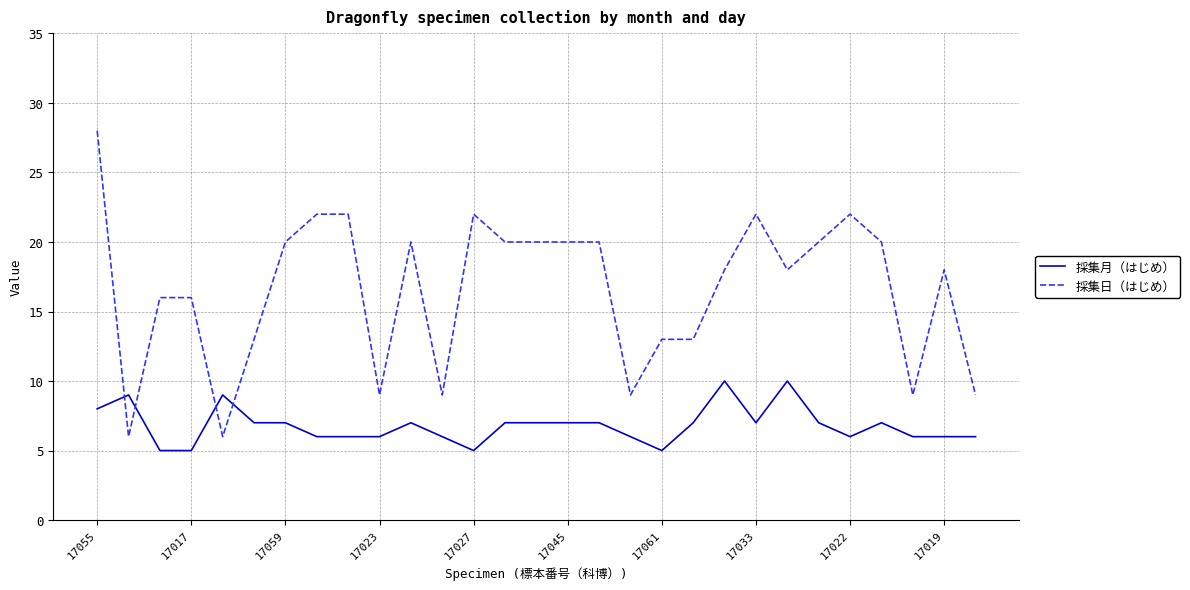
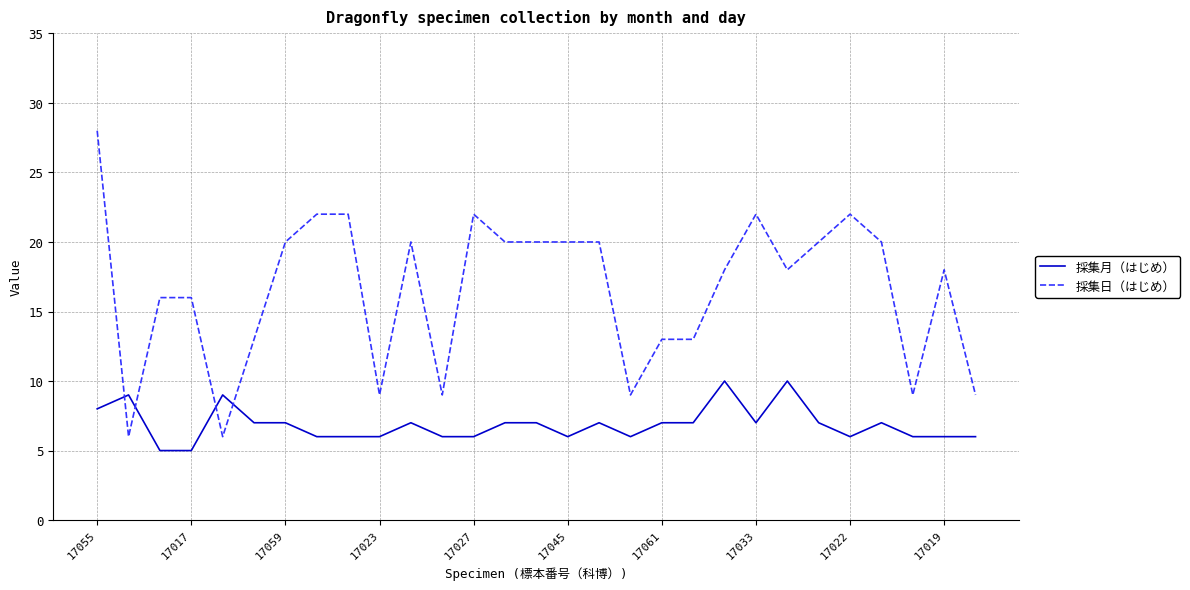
  {
    "採集月（はじめ）": {
      "17055": 8,
      "17017": 5,
      "17059": 7,
      "17023": 6,
-     "17027": 5,
-     "17045": 7,
-     "17061": 5,
+     "17027": 6,
+     "17045": 6,
+     "17061": 7,
      "17033": 7,
      "17022": 6,
      "17019": 6
    },
    "採集日（はじめ）": {
      "17055": 28,
      "17017": 16,
      "17059": 20,
      "17023": 9,
      "17027": 22,
      "17045": 20,
      "17061": 13,
      "17033": 22,
      "17022": 22,
      "17019": 18
    }
  }
